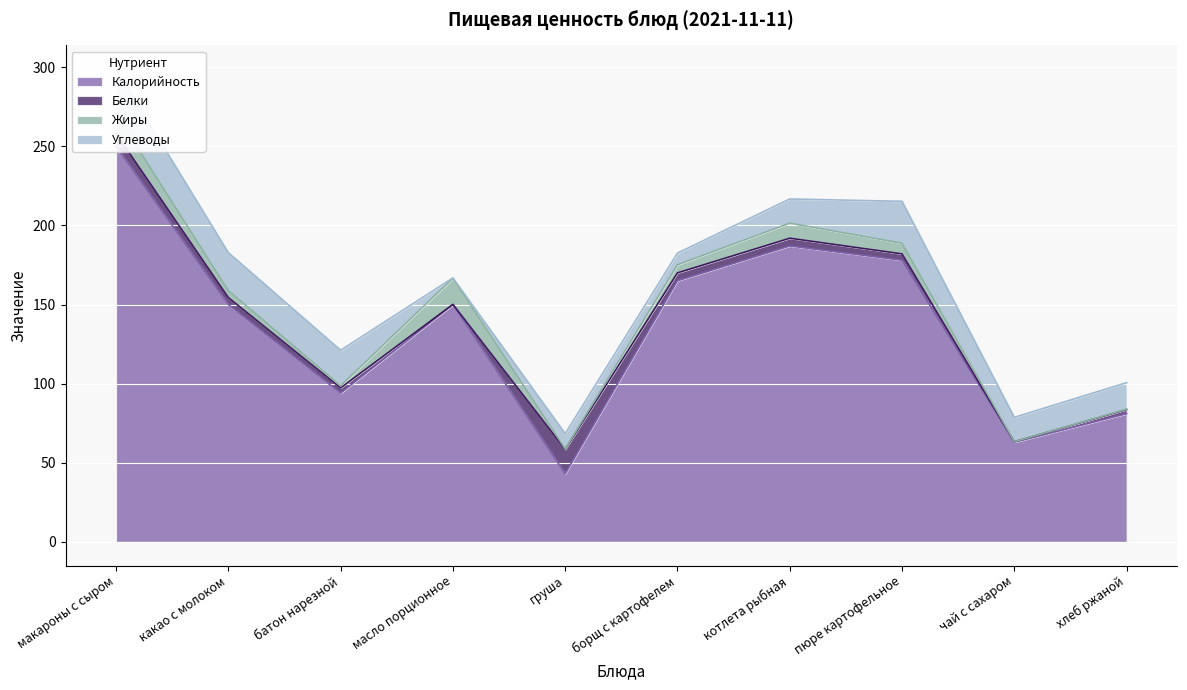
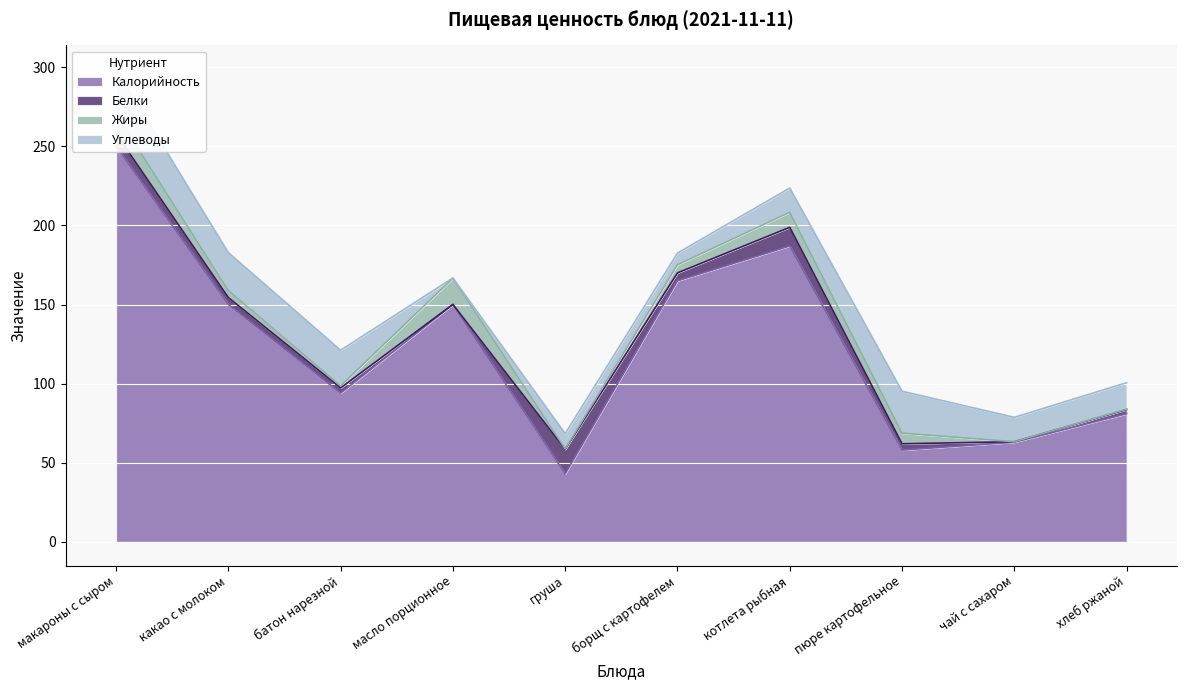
  {
    "Калорийность": {
      "какао с молоком": 150,
      "батон нарезной": 94,
      "груша": 43,
      "борщ с картофелем": 165,
      "котлета рыбная": 187,
-     "пюре картофельное": 178,
+     "пюре картофельное": 58,
      "хлеб ржаной": 81
    },
    "Белки": {
      "какао с молоком": 4,
      "борщ с картофелем": 5,
-     "котлета рыбная": 5,
+     "котлета рыбная": 12,
      "пюре картофельное": 4
    }
  }
